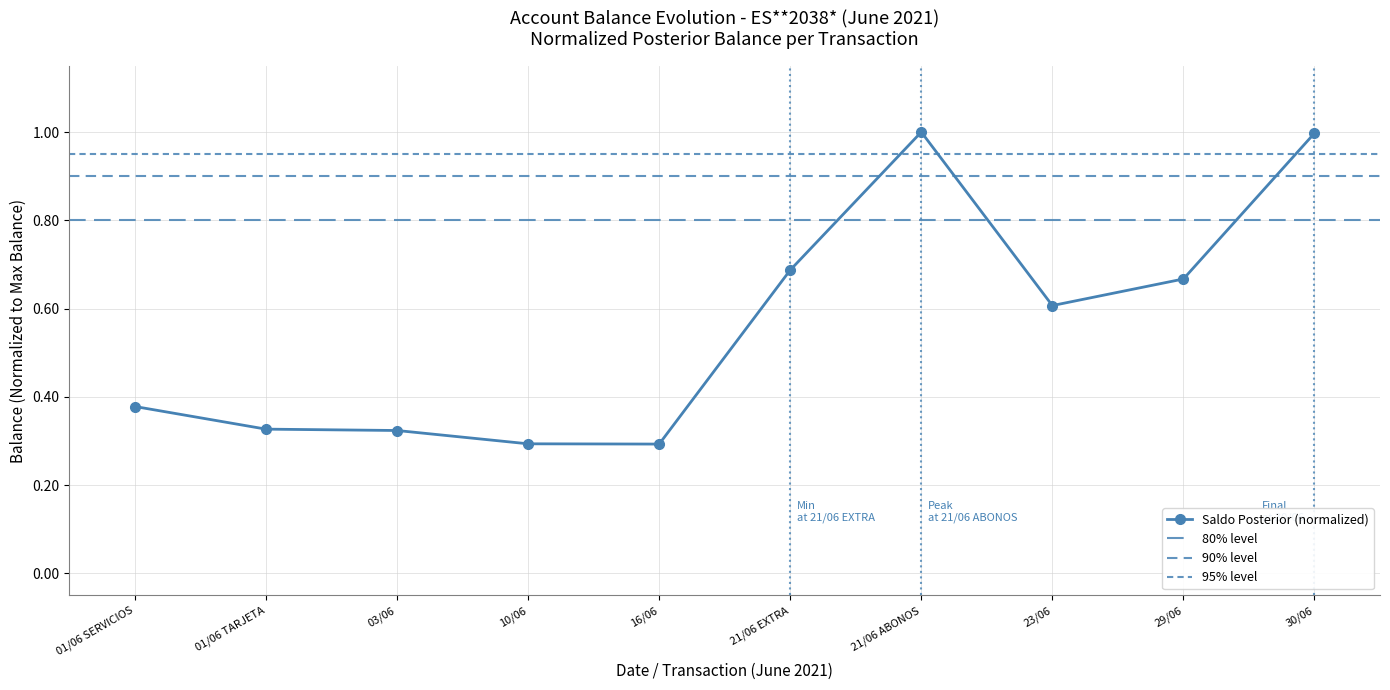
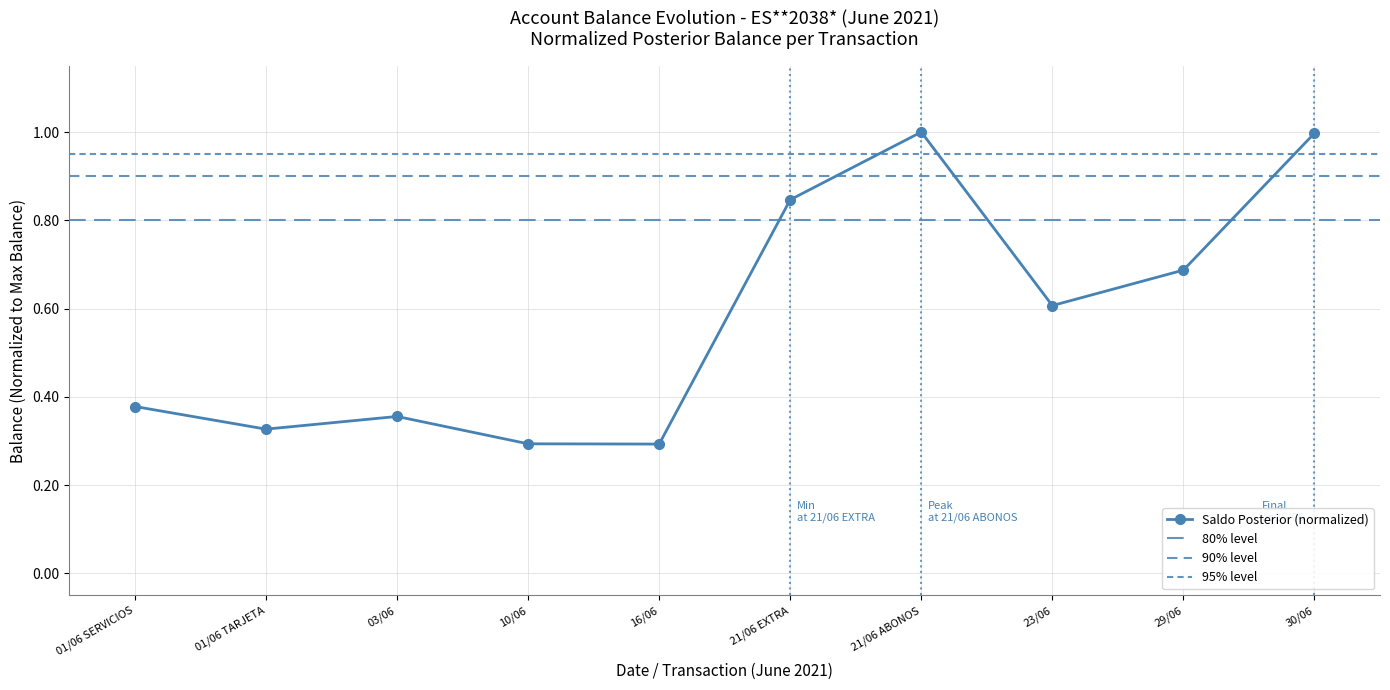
  {
    "01/06 SERVICIOS": 0.38,
    "01/06 TARJETA": 0.33,
-   "03/06": 0.32,
+   "03/06": 0.36,
    "10/06": 0.29,
    "16/06": 0.29,
-   "21/06 EXTRA": 0.69,
+   "21/06 EXTRA": 0.85,
    "21/06 ABONOS": 1.00,
    "23/06": 0.61,
-   "29/06": 0.67,
+   "29/06": 0.69,
    "30/06": 1.00
  }
